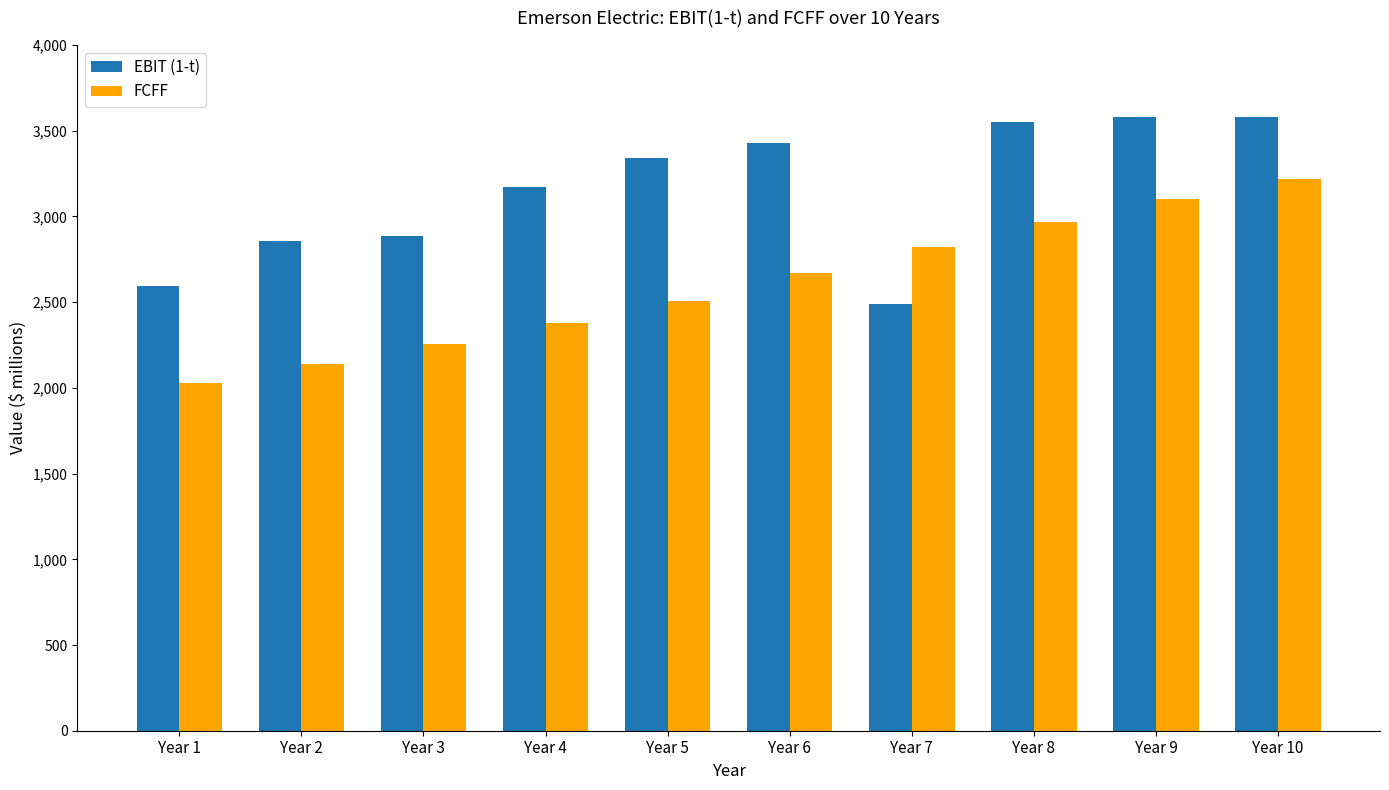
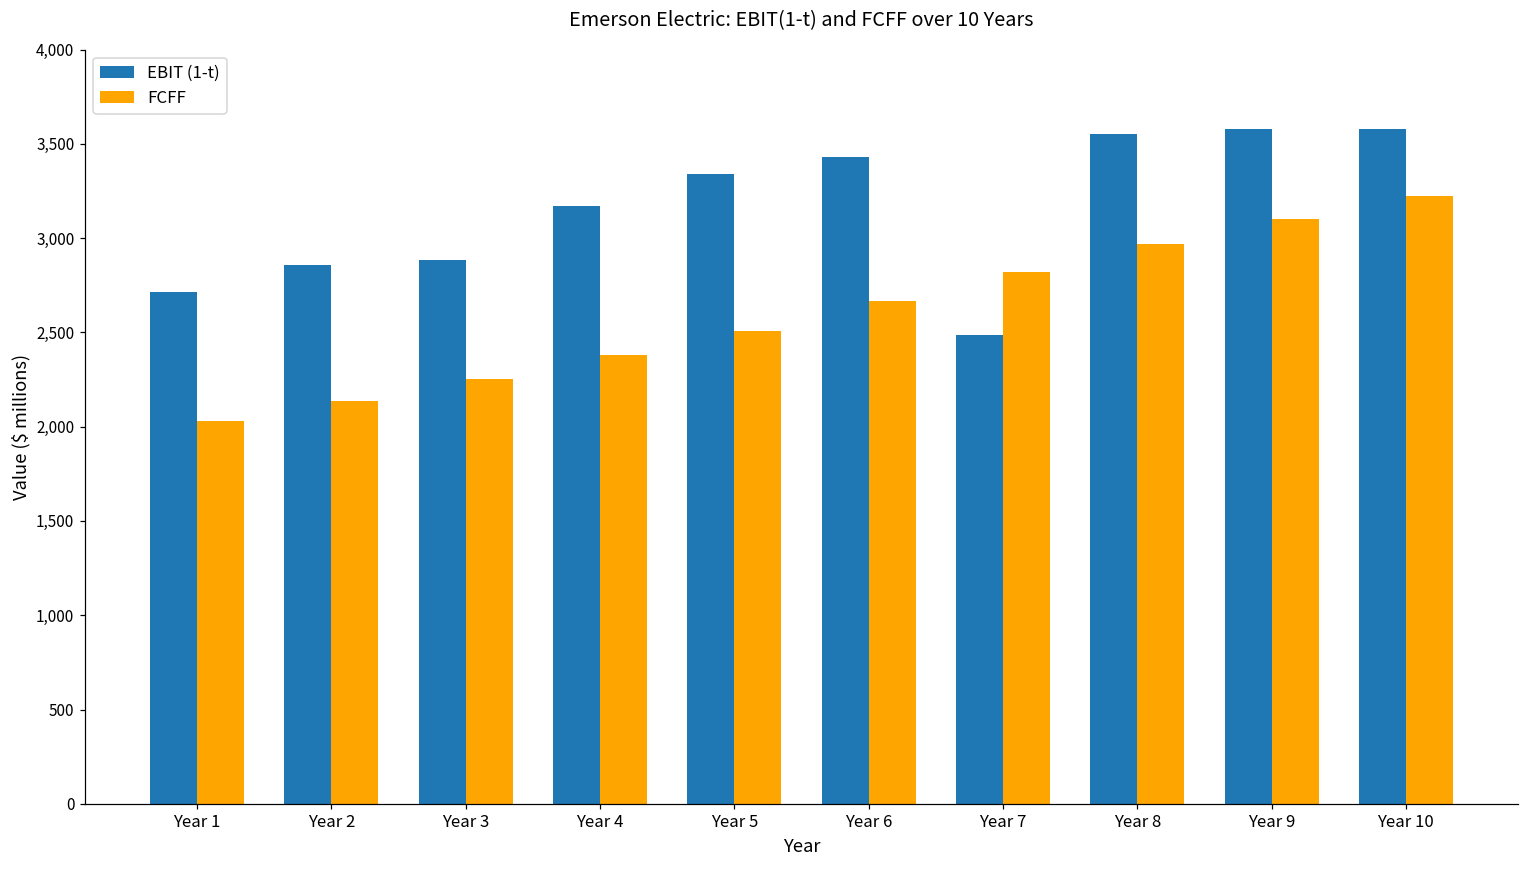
  {
    "EBIT (1-t)": {
-     "Year 1": "2,600",
+     "Year 1": "2,710",
      "Year 2": "2,860",
      "Year 3": "2,890",
      "Year 4": "3,170",
      "Year 5": "3,340",
      "Year 6": "3,430",
      "Year 7": "2,490",
      "Year 8": "3,550",
      "Year 9": "3,580",
      "Year 10": "3,580"
    },
    "FCFF": {
      "Year 1": "2,030",
      "Year 2": "2,140",
      "Year 3": "2,250",
      "Year 4": "2,380",
      "Year 5": "2,510",
      "Year 6": "2,670",
      "Year 7": "2,820",
      "Year 8": "2,970",
      "Year 9": "3,100",
      "Year 10": "3,220"
    }
  }
